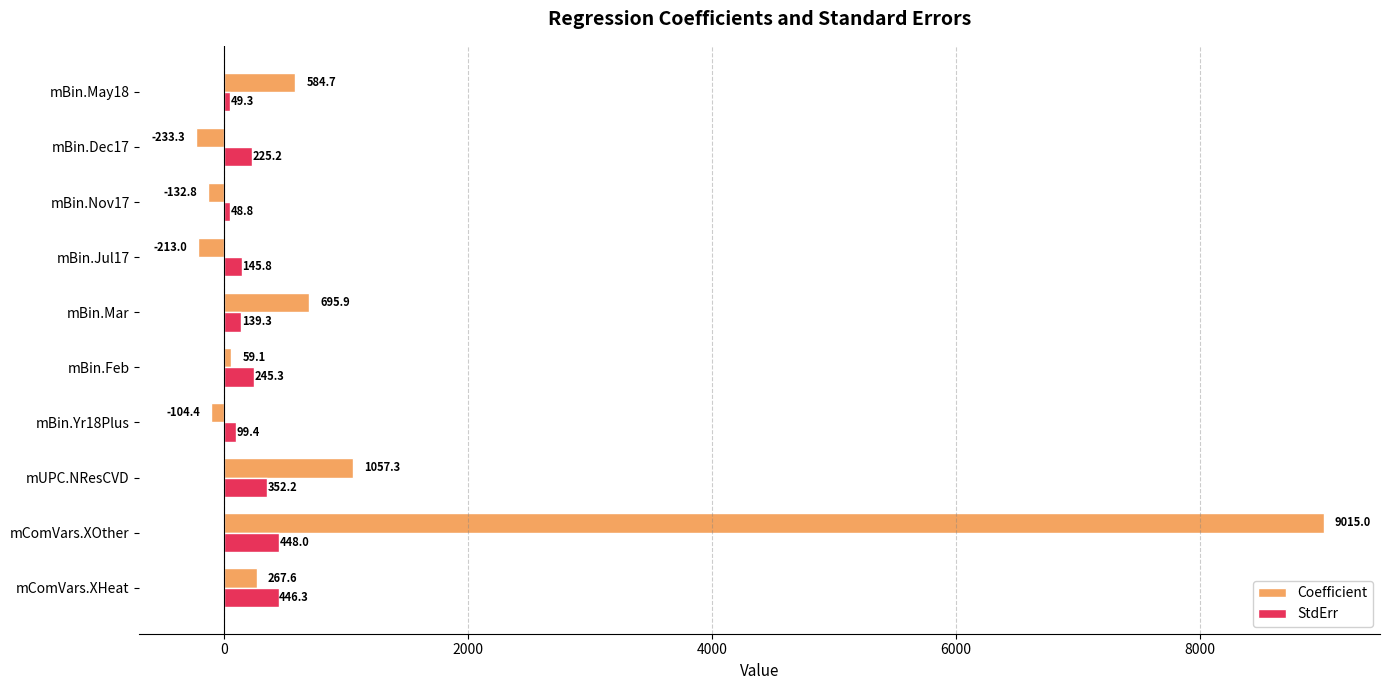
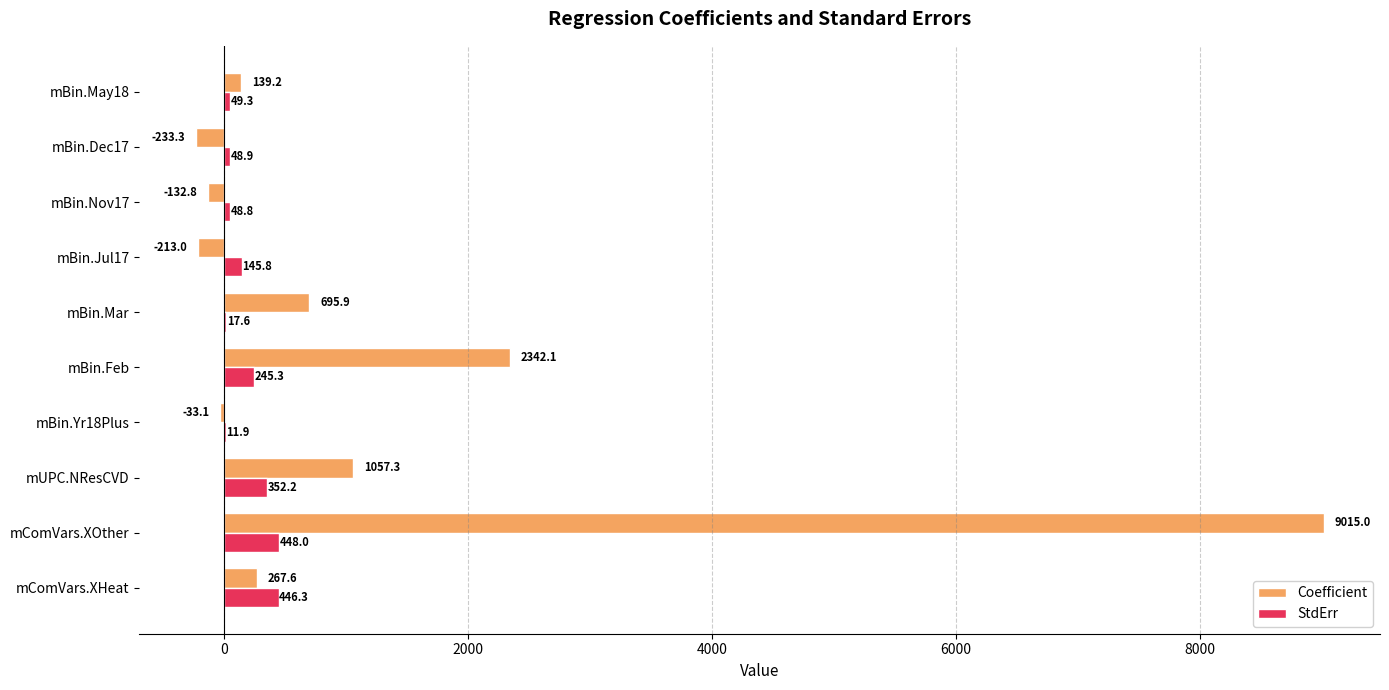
  {
    "Coefficient": {
-     "mBin.May18": 584.7,
+     "mBin.May18": 139.2,
      "mBin.Dec17": -233.3,
      "mBin.Nov17": -132.8,
      "mBin.Jul17": -213.0,
      "mBin.Mar": 695.9,
-     "mBin.Feb": 59.1,
-     "mBin.Yr18Plus": -104.4,
+     "mBin.Feb": 2342.1,
+     "mBin.Yr18Plus": -33.1,
      "mUPC.NResCVD": 1057.3,
      "mComVars.XOther": 9015.0,
      "mComVars.XHeat": 267.6
    },
    "StdErr": {
      "mBin.May18": 49.3,
-     "mBin.Dec17": 225.2,
+     "mBin.Dec17": 48.9,
      "mBin.Nov17": 48.8,
      "mBin.Jul17": 145.8,
-     "mBin.Mar": 139.3,
+     "mBin.Mar": 17.6,
      "mBin.Feb": 245.3,
-     "mBin.Yr18Plus": 99.4,
+     "mBin.Yr18Plus": 11.9,
      "mUPC.NResCVD": 352.2,
      "mComVars.XOther": 448.0,
      "mComVars.XHeat": 446.3
    }
  }
